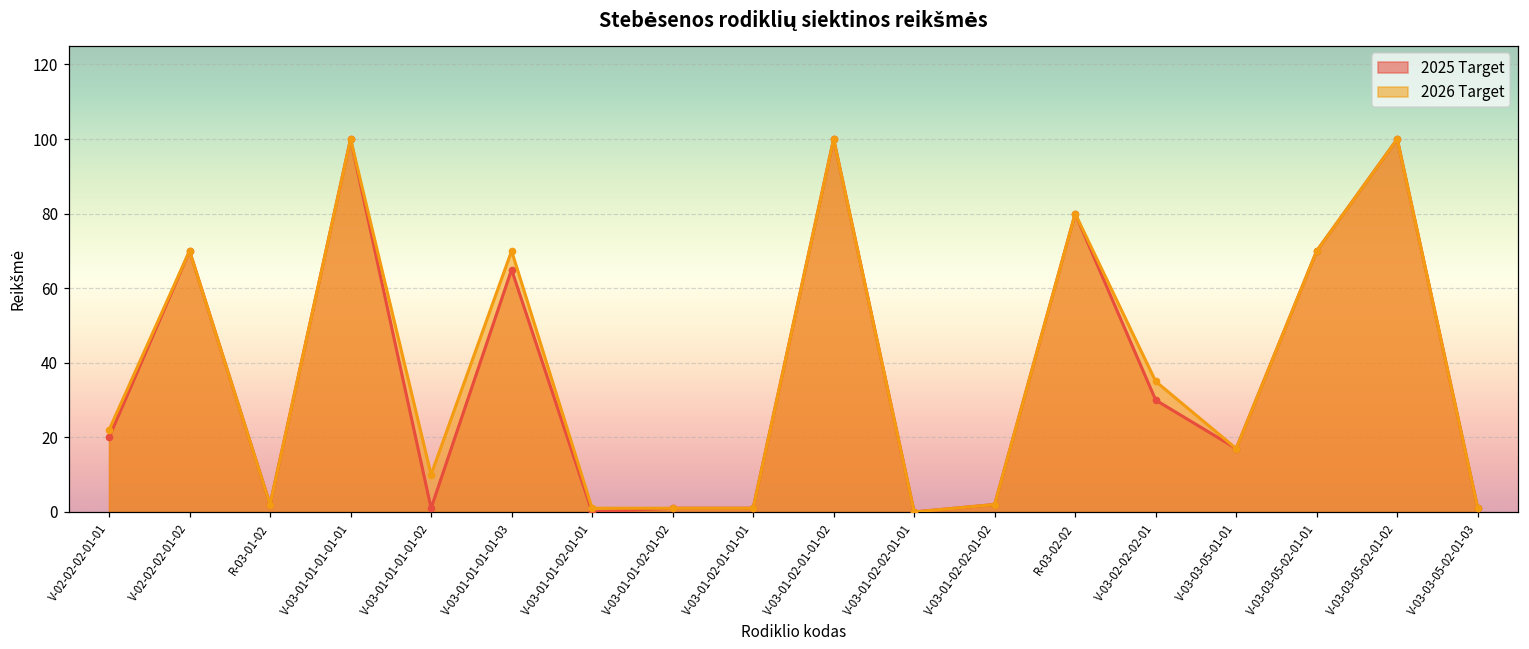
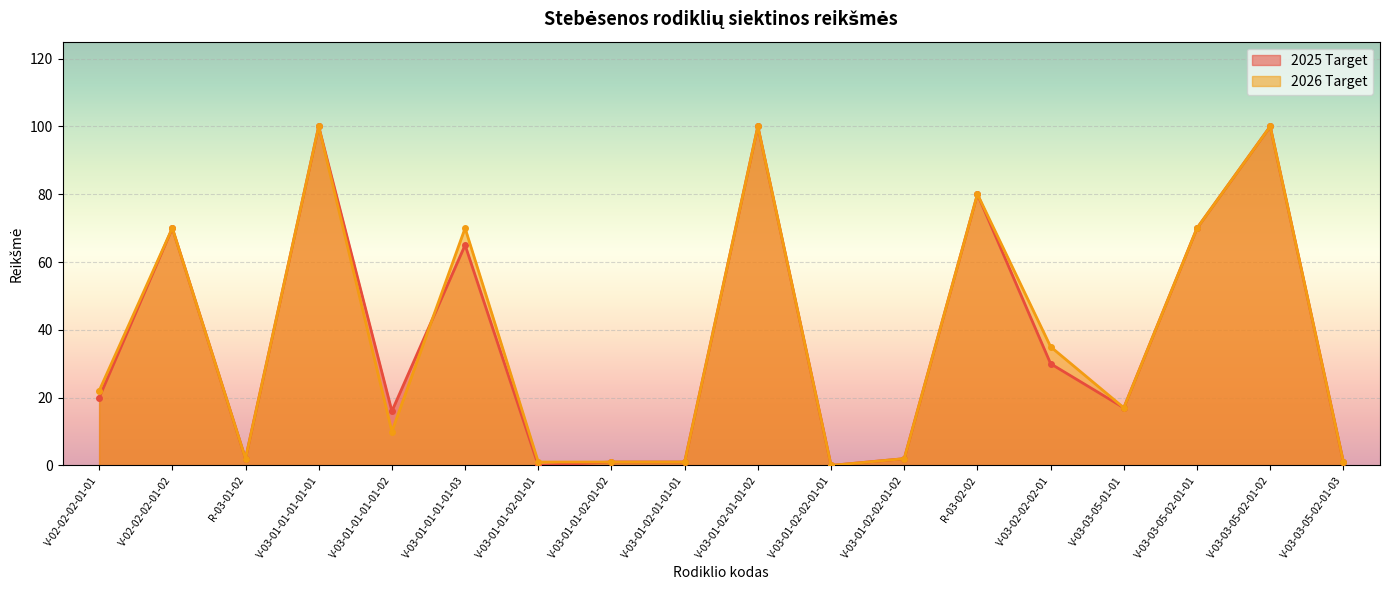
  {
    "2025 Target": {
      "V-02-02-02-01-01": 20,
-     "V-03-01-01-01-01-02": 1,
+     "V-03-01-01-01-01-02": 16,
      "V-03-01-01-01-01-03": 65,
      "V-03-01-01-02-01-01": 0,
      "V-03-02-02-02-01": 30
    },
    "2026 Target": {
      "V-02-02-02-01-01": 22,
      "V-03-01-01-01-01-02": 10,
      "V-03-01-01-01-01-03": 70,
      "V-03-01-01-02-01-01": 1,
      "V-03-02-02-02-01": 35
    }
  }
